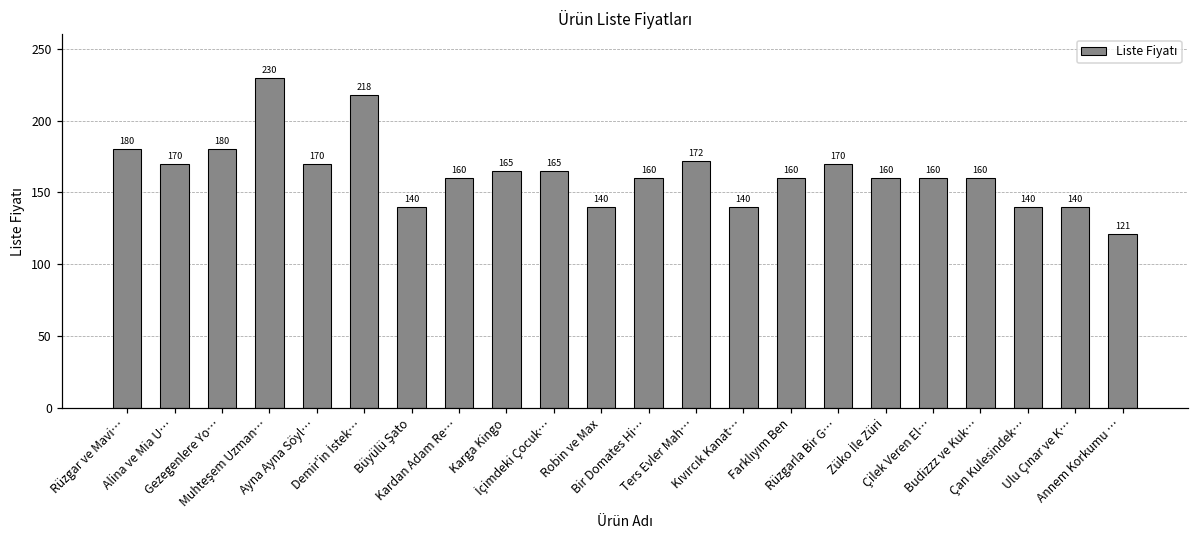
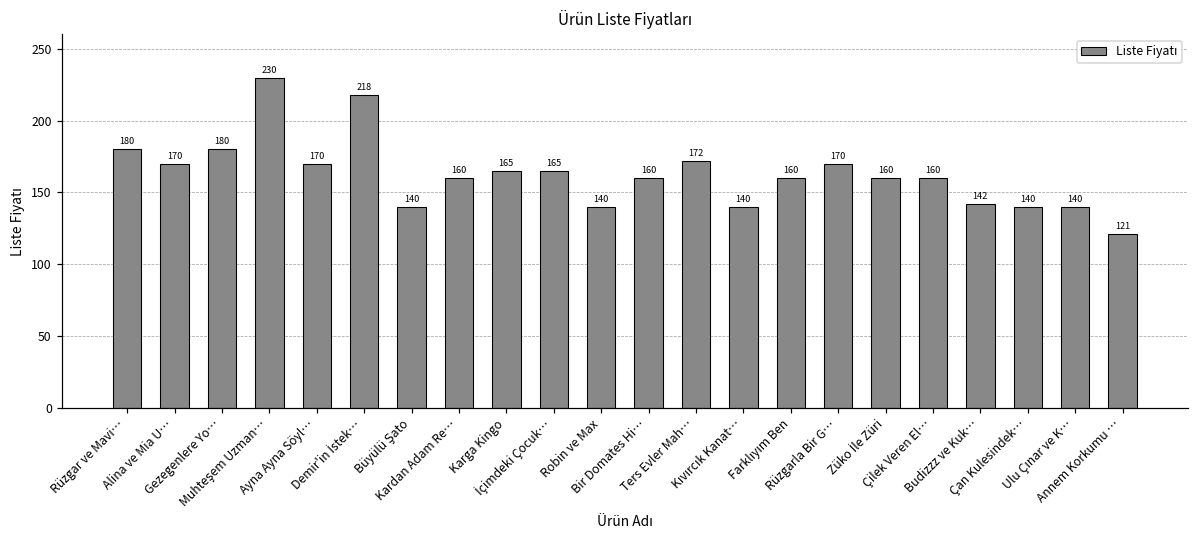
  {
    "Rüzgar ve Mavi…": 180,
    "Alina ve Mia U…": 170,
    "Gezegenlere Yo…": 180,
    "Muhteşem Uzman…": 230,
    "Ayna Ayna Söyl…": 170,
    "Demir'in İstek…": 218,
    "Büyülü Şato": 140,
    "Kardan Adam Re…": 160,
    "Karga Kingo": 165,
    "İçimdeki Çocuk…": 165,
    "Robin ve Max": 140,
    "Bir Domates Hi…": 160,
    "Ters Evler Mah…": 172,
    "Kıvırcık Kanat…": 140,
    "Farklıyım Ben": 160,
    "Rüzgarla Bir G…": 170,
    "Züko İle Züri": 160,
    "Çilek Veren El…": 160,
-   "Budizzz ve Kuk…": 160,
+   "Budizzz ve Kuk…": 142,
    "Çan Kulesindek…": 140,
    "Ulu Çınar ve K…": 140,
    "Annem Korkumu …": 121
  }
